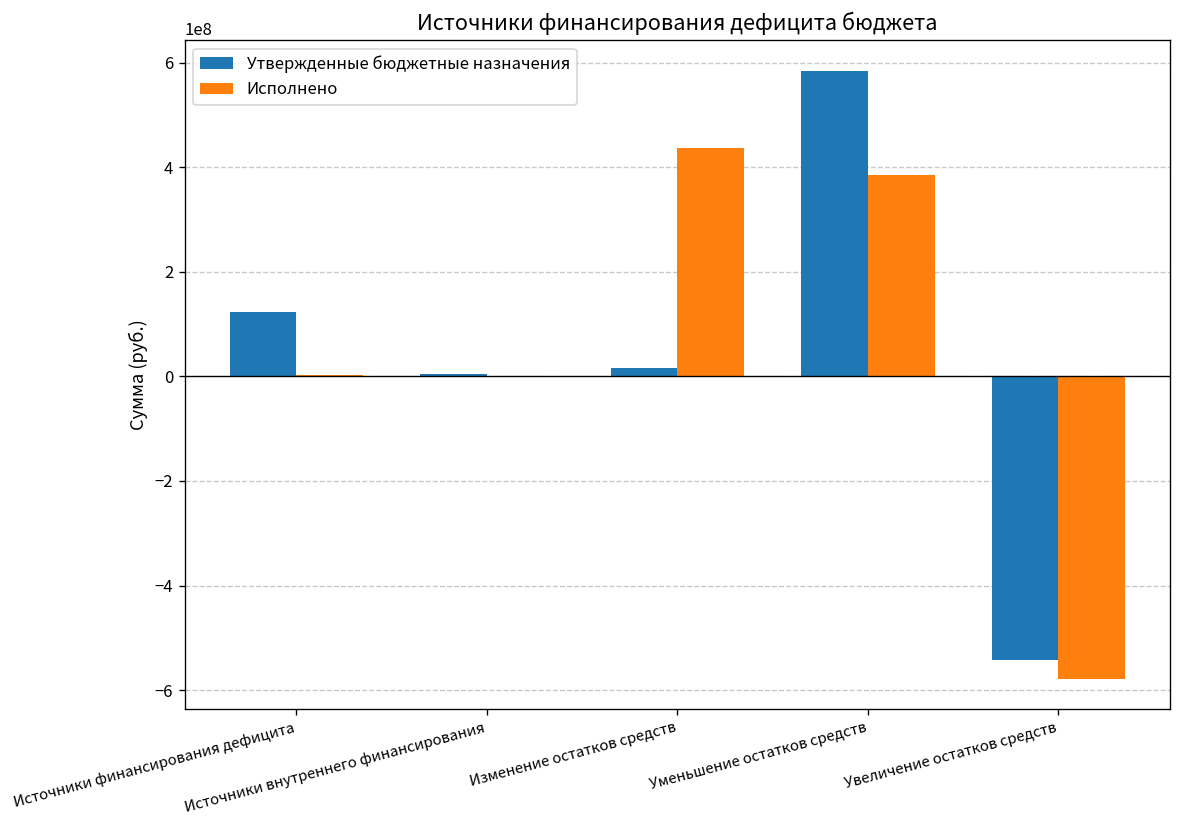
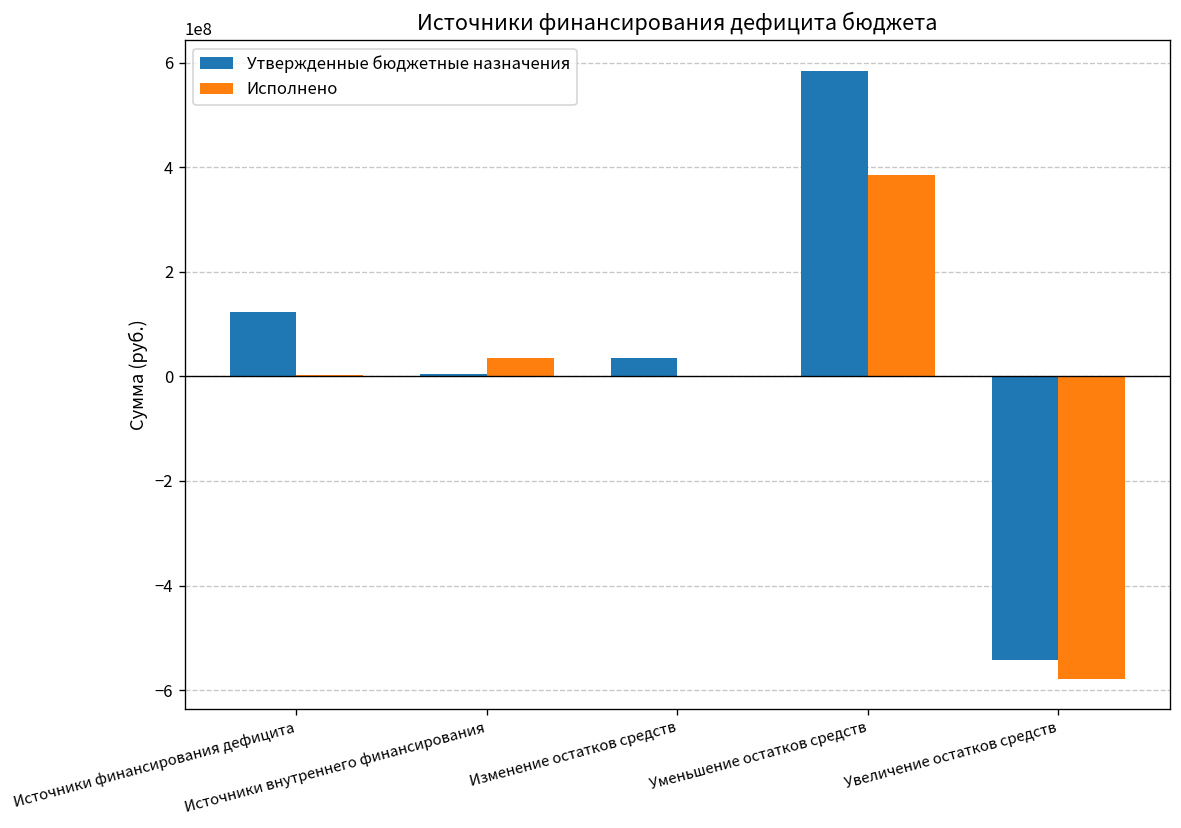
  {
    "Утвержденные бюджетные назначения": {
      "Источники финансирования дефицита": 120000000,
-     "Изменение остатков средств": 20000000,
+     "Изменение остатков средств": 30000000,
      "Уменьшение остатков средств": 590000000,
      "Увеличение остатков средств": -540000000
    },
    "Исполнено": {
-     "Источники внутреннего финансирования": 0,
-     "Изменение остатков средств": 440000000,
+     "Источники внутреннего финансирования": 40000000,
+     "Изменение остатков средств": 0,
      "Уменьшение остатков средств": 390000000,
      "Увеличение остатков средств": -580000000
    }
  }
